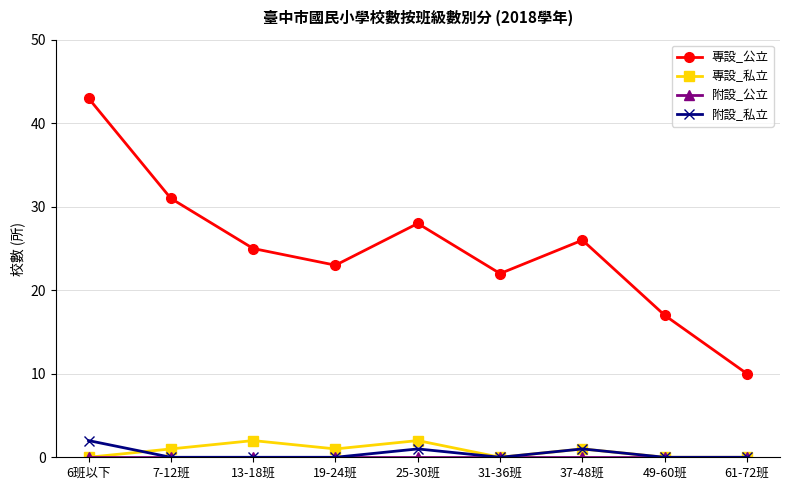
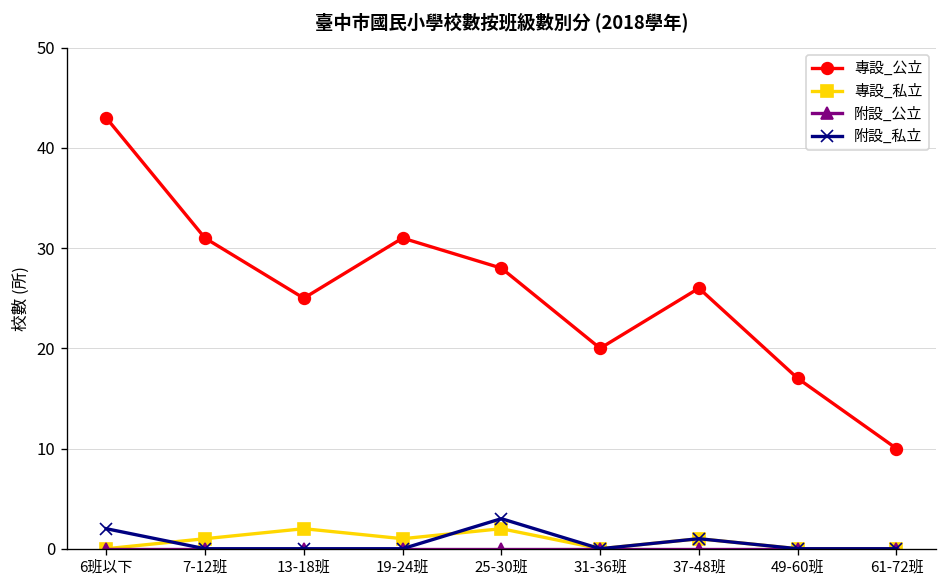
  {
    "專設_公立": {
      "6班以下": 43,
      "7-12班": 31,
      "13-18班": 25,
-     "19-24班": 23,
+     "19-24班": 31,
      "25-30班": 28,
-     "31-36班": 22,
+     "31-36班": 20,
      "37-48班": 26,
      "49-60班": 17,
      "61-72班": 10
    },
    "專設_私立": {
      "7-12班": 1,
      "13-18班": 2,
      "19-24班": 1,
      "25-30班": 2
    },
    "附設_公立": {
      "25-30班": 0,
      "37-48班": 0
    },
    "附設_私立": {
      "6班以下": 2,
-     "25-30班": 1
+     "25-30班": 3
    }
  }
